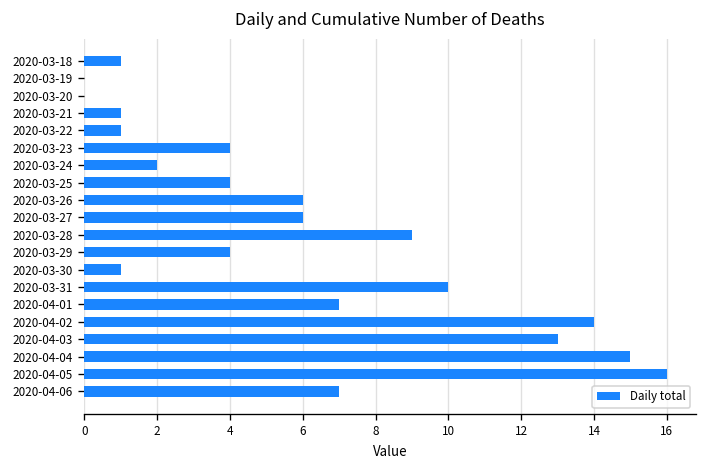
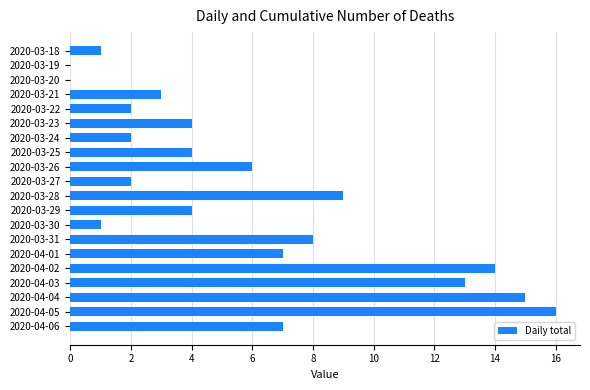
  {
    "2020-03-18": 1,
    "2020-03-19": 0,
    "2020-03-20": 0,
-   "2020-03-21": 1,
-   "2020-03-22": 1,
+   "2020-03-21": 3,
+   "2020-03-22": 2,
    "2020-03-23": 4,
    "2020-03-24": 2,
    "2020-03-25": 4,
    "2020-03-26": 6,
-   "2020-03-27": 6,
+   "2020-03-27": 2,
    "2020-03-28": 9,
    "2020-03-29": 4,
    "2020-03-30": 1,
-   "2020-03-31": 10,
+   "2020-03-31": 8,
    "2020-04-01": 7,
    "2020-04-02": 14,
    "2020-04-03": 13,
    "2020-04-04": 15,
    "2020-04-05": 16,
    "2020-04-06": 7
  }
